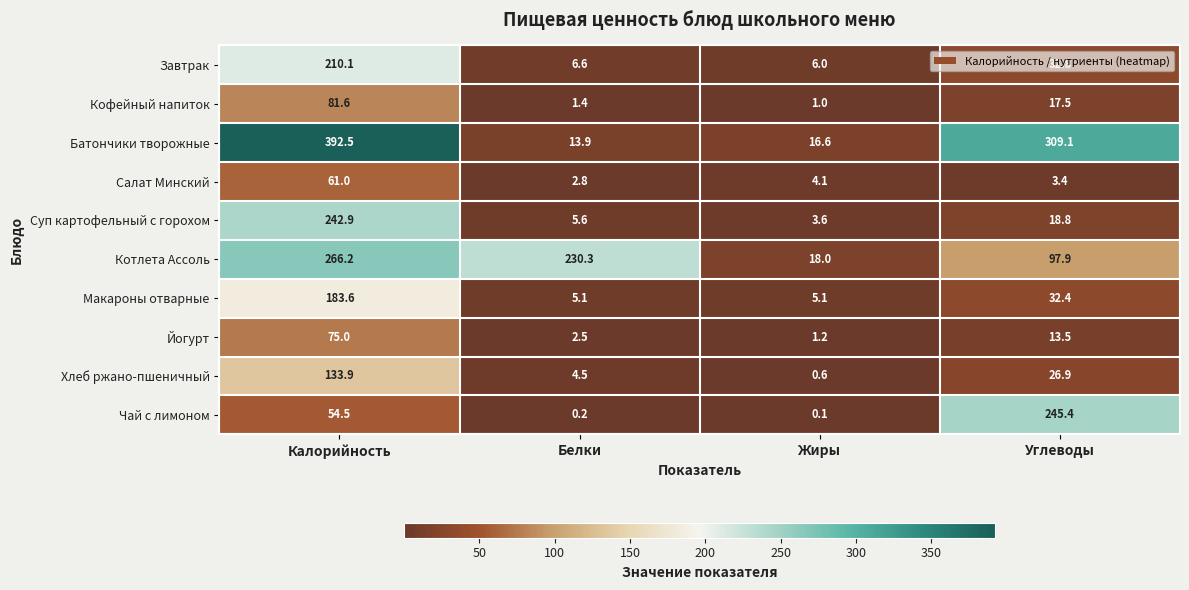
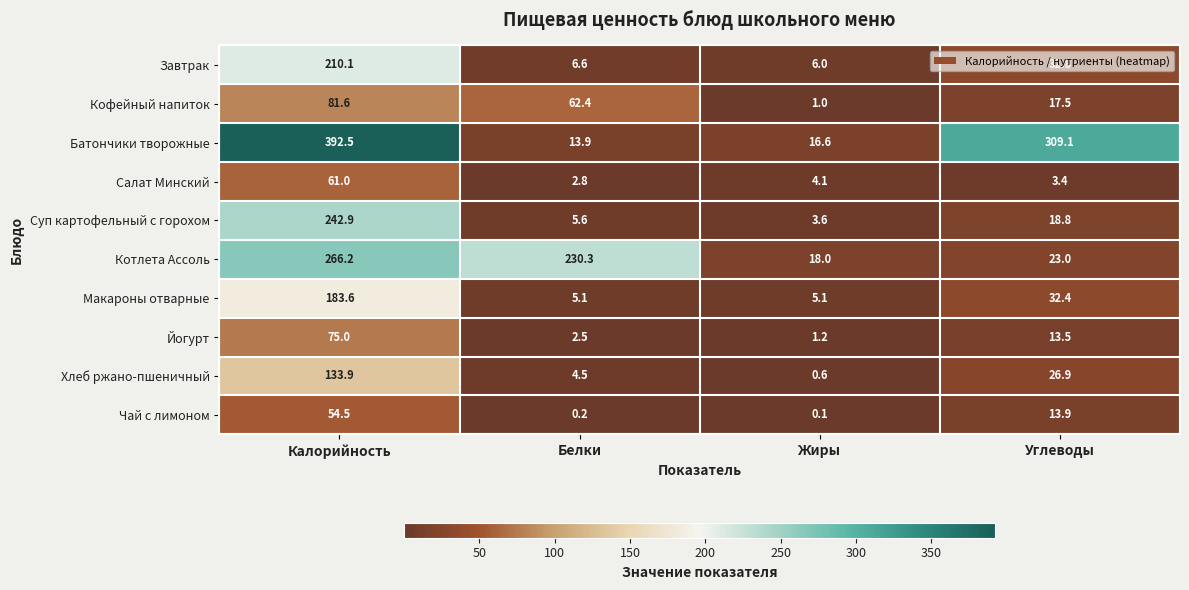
  {
    "Завтрак": {
      "Калорийность": 210.1,
      "Белки": 6.6,
      "Жиры": 6.0
    },
    "Кофейный напиток": {
      "Калорийность": 81.6,
-     "Белки": 1.4,
+     "Белки": 62.4,
      "Жиры": 1.0,
      "Углеводы": 17.5
    },
    "Батончики творожные": {
      "Калорийность": 392.5,
      "Белки": 13.9,
      "Жиры": 16.6,
      "Углеводы": 309.1
    },
    "Салат Минский": {
      "Калорийность": 61.0,
      "Белки": 2.8,
      "Жиры": 4.1,
      "Углеводы": 3.4
    },
    "Суп картофельный с горохом": {
      "Калорийность": 242.9,
      "Белки": 5.6,
      "Жиры": 3.6,
      "Углеводы": 18.8
    },
    "Котлета Ассоль": {
      "Калорийность": 266.2,
      "Белки": 230.3,
      "Жиры": 18.0,
-     "Углеводы": 97.9
+     "Углеводы": 23.0
    },
    "Макароны отварные": {
      "Калорийность": 183.6,
      "Белки": 5.1,
      "Жиры": 5.1,
      "Углеводы": 32.4
    },
    "Йогурт": {
      "Калорийность": 75.0,
      "Белки": 2.5,
      "Жиры": 1.2,
      "Углеводы": 13.5
    },
    "Хлеб ржано-пшеничный": {
      "Калорийность": 133.9,
      "Белки": 4.5,
      "Жиры": 0.6,
      "Углеводы": 26.9
    },
    "Чай с лимоном": {
      "Калорийность": 54.5,
      "Белки": 0.2,
      "Жиры": 0.1,
-     "Углеводы": 245.4
+     "Углеводы": 13.9
    }
  }
